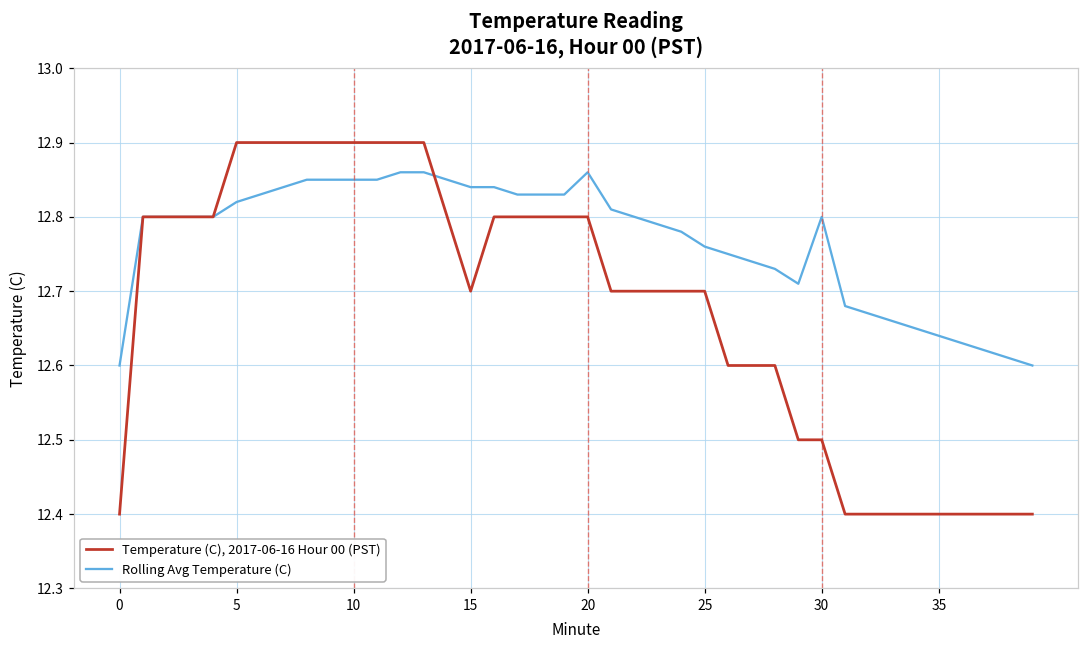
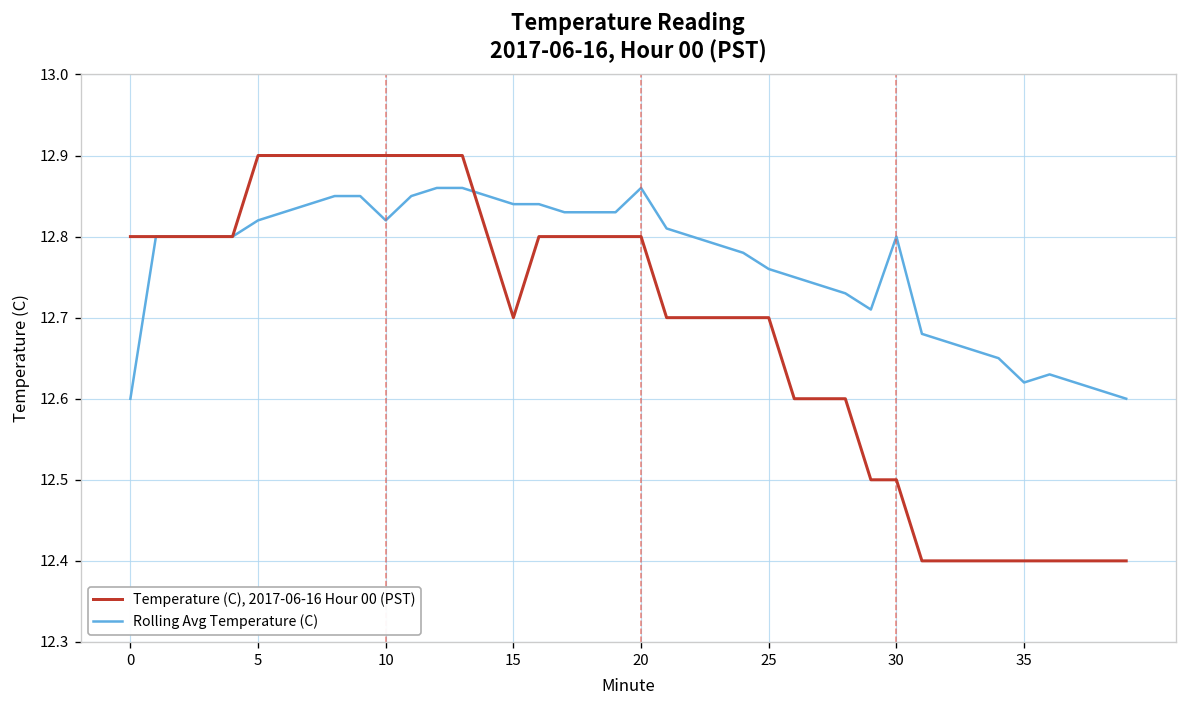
  {
    "Temperature (C), 2017-06-16 Hour 00 (PST)": {
-     "0": 12.4,
+     "0": 12.8,
      "5": 12.9,
      "10": 12.9,
      "15": 12.7,
      "20": 12.8,
      "25": 12.7,
      "30": 12.5,
      "35": 12.4
    },
    "Rolling Avg Temperature (C)": {
      "0": 12.60,
      "5": 12.82,
-     "10": 12.85,
+     "10": 12.82,
      "15": 12.84,
      "20": 12.86,
      "25": 12.76,
      "30": 12.80,
-     "35": 12.64
+     "35": 12.62
    }
  }
